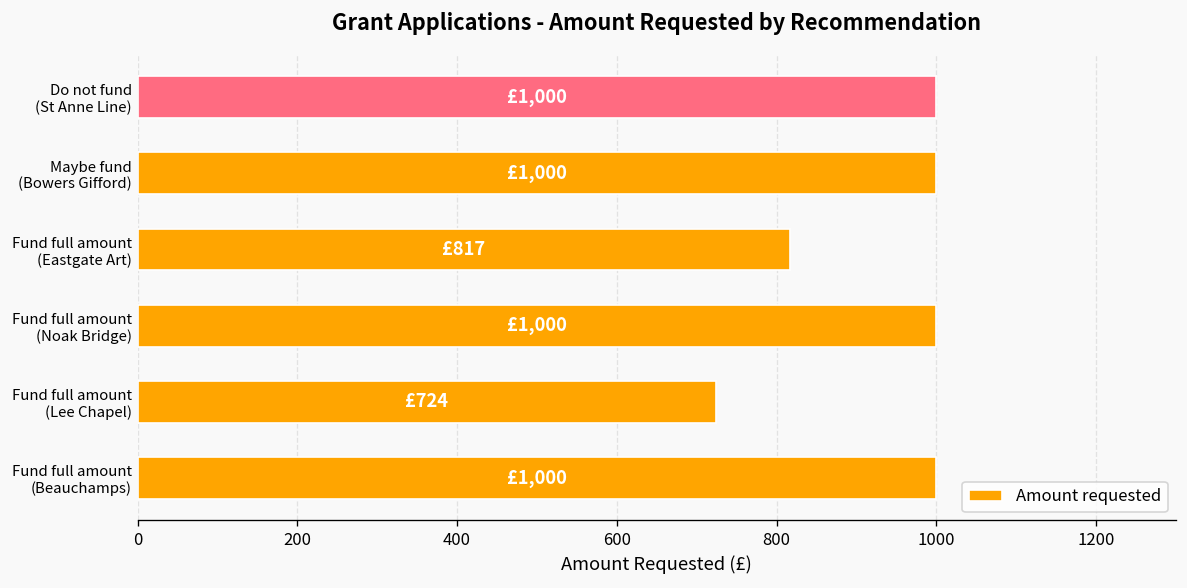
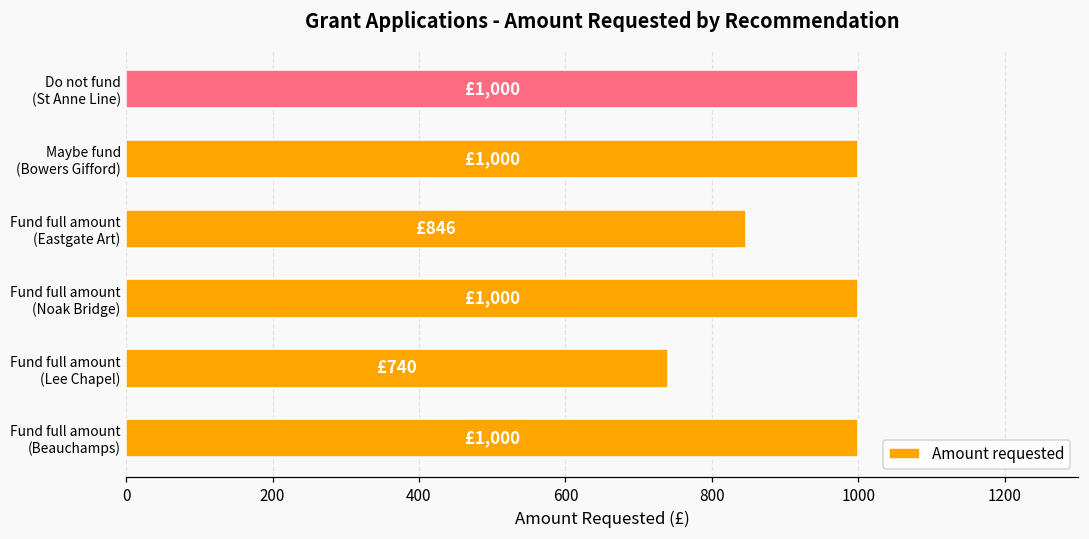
  {
    "Do not fund (St Anne Line)": "£1,000",
    "Maybe fund (Bowers Gifford)": "£1,000",
-   "Fund full amount (Eastgate Art)": "£817",
+   "Fund full amount (Eastgate Art)": "£846",
    "Fund full amount (Noak Bridge)": "£1,000",
-   "Fund full amount (Lee Chapel)": "£724",
+   "Fund full amount (Lee Chapel)": "£740",
    "Fund full amount (Beauchamps)": "£1,000"
  }
